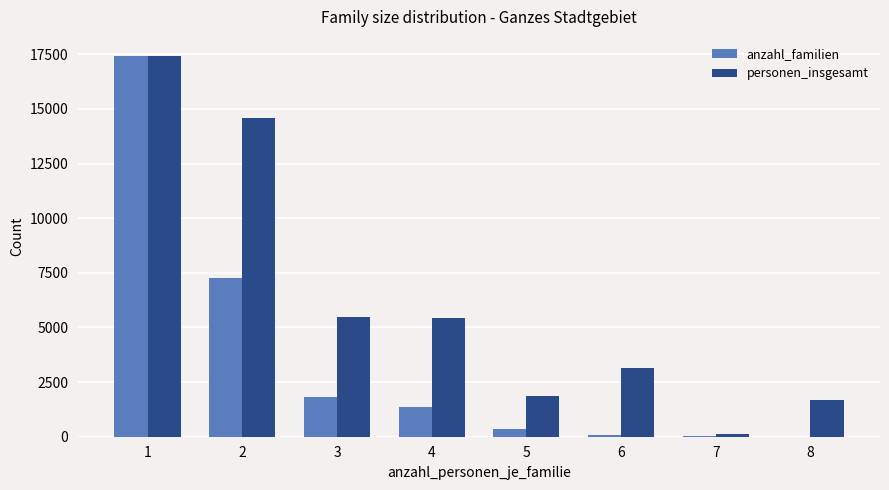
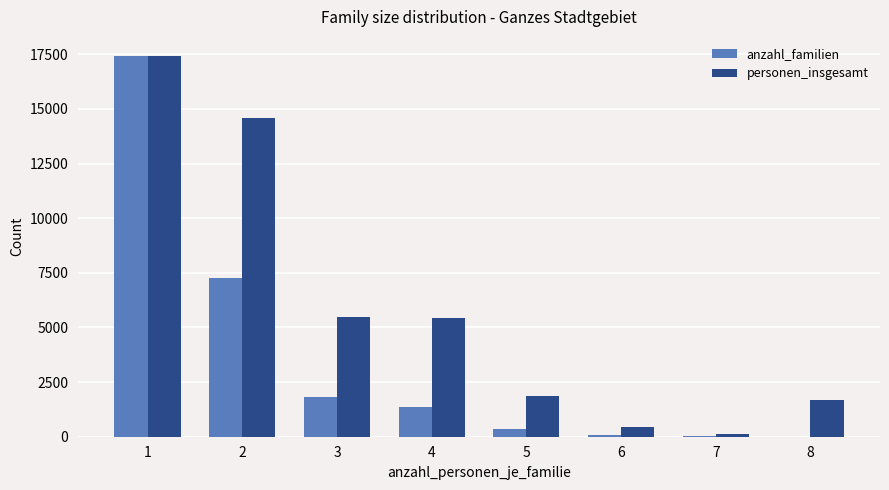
  {
    "anzahl_familien": {
      "1": 17400,
      "2": 7300,
      "3": 1800,
      "4": 1400,
      "5": 400
    },
    "personen_insgesamt": {
      "1": 17400,
      "2": 14600,
      "3": 5500,
      "4": 5500,
      "5": 1900,
-     "6": 3200,
+     "6": 400,
      "8": 1700
    }
  }
